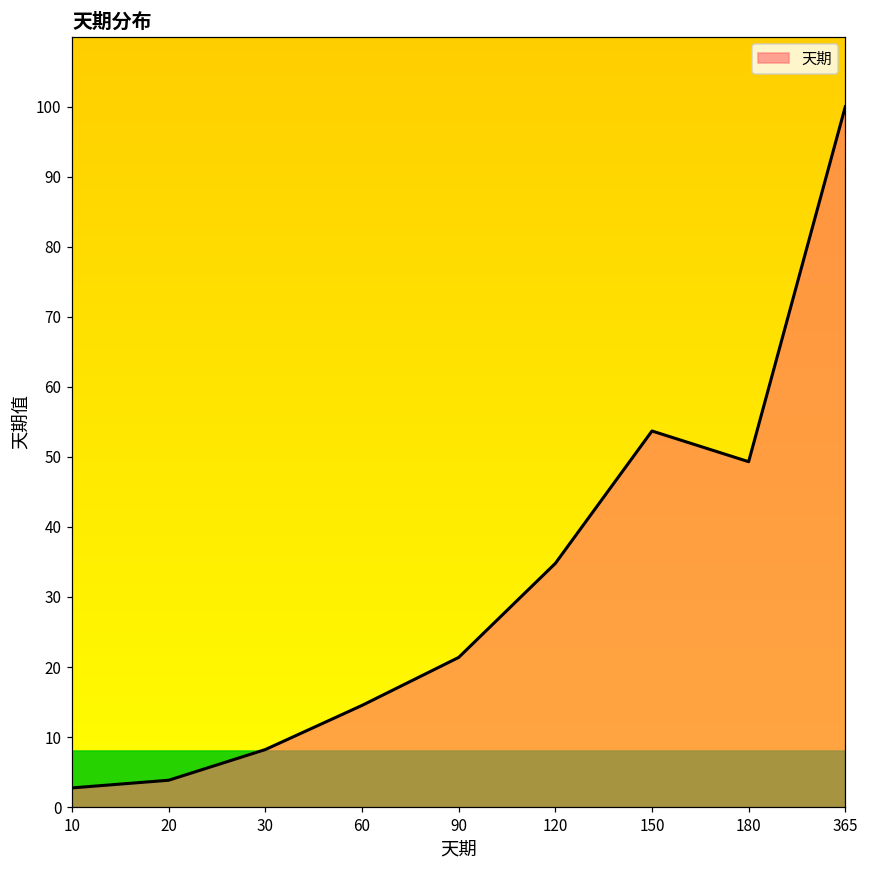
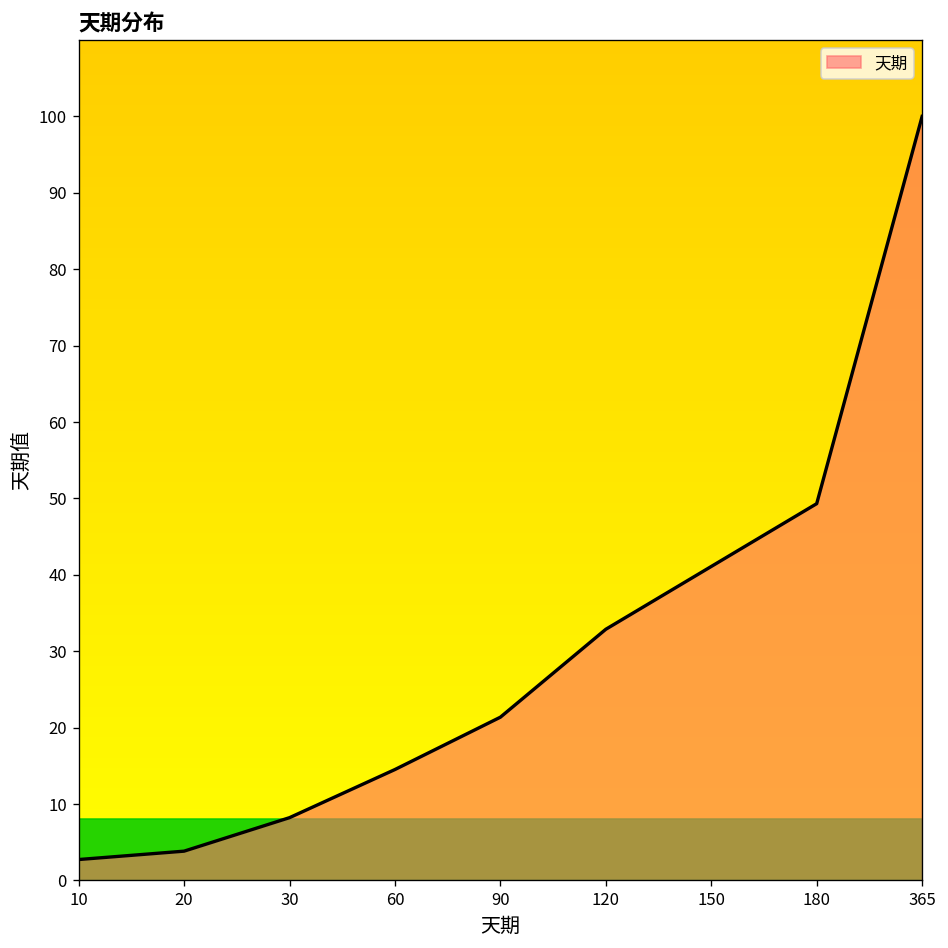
  {
    "30": 8,
    "60": 15,
    "90": 21,
-   "120": 35,
-   "150": 54,
+   "120": 33,
+   "150": 41,
    "180": 49,
    "365": 100
  }
